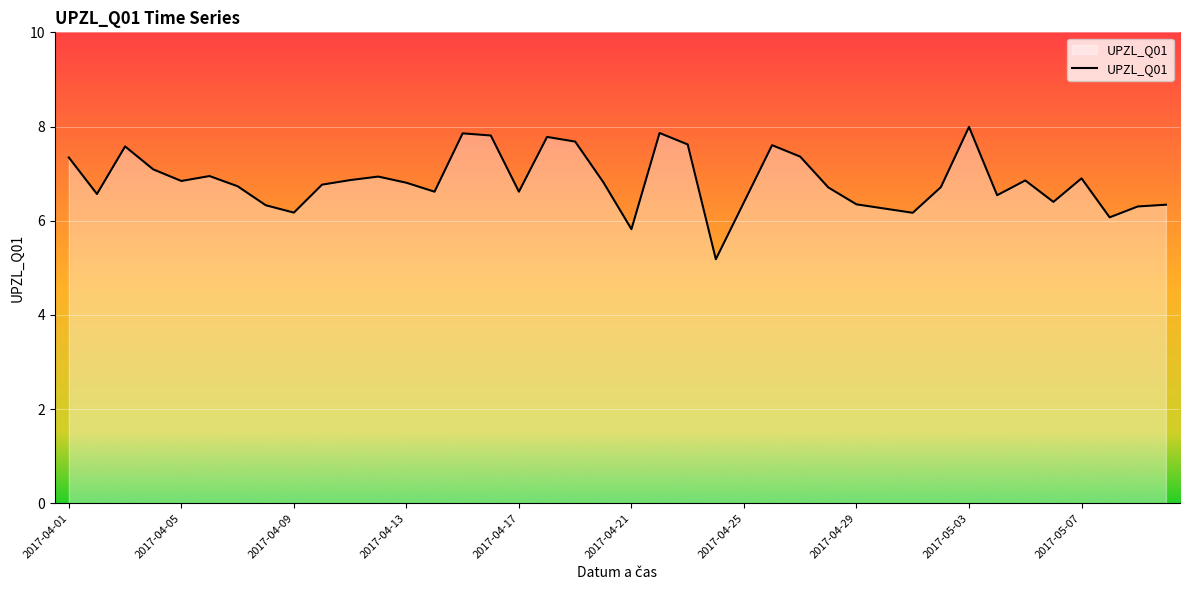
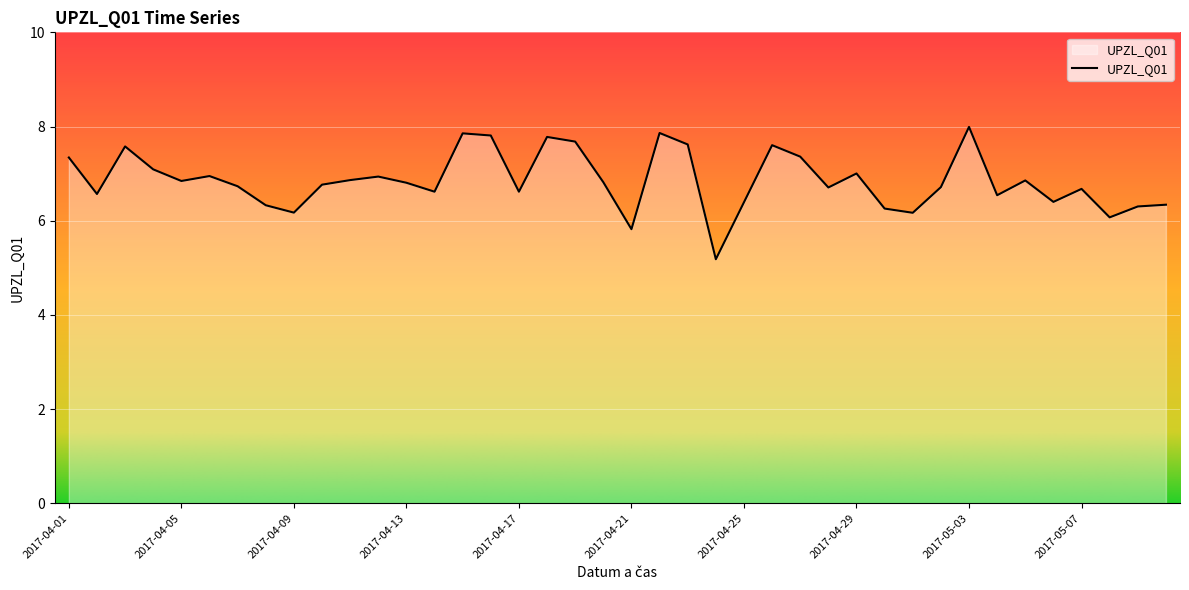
  {
    "2017-04-01": 7.3,
    "2017-04-05": 6.8,
    "2017-04-09": 6.2,
    "2017-04-13": 6.8,
    "2017-04-17": 6.6,
    "2017-04-21": 5.8,
    "2017-04-25": 6.4,
-   "2017-04-29": 6.3,
+   "2017-04-29": 7.0,
    "2017-05-03": 8.0,
-   "2017-05-07": 6.9
+   "2017-05-07": 6.7
  }
